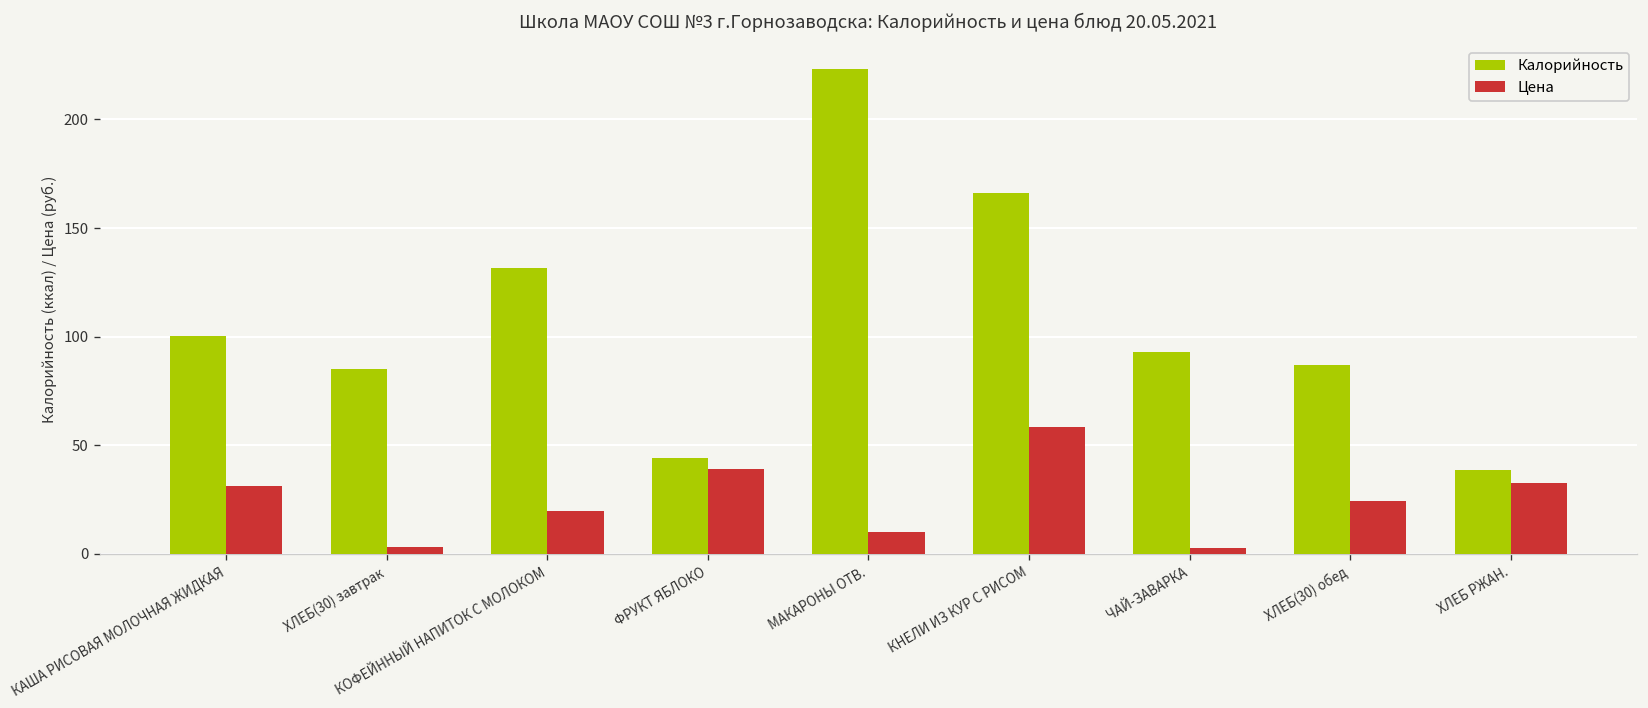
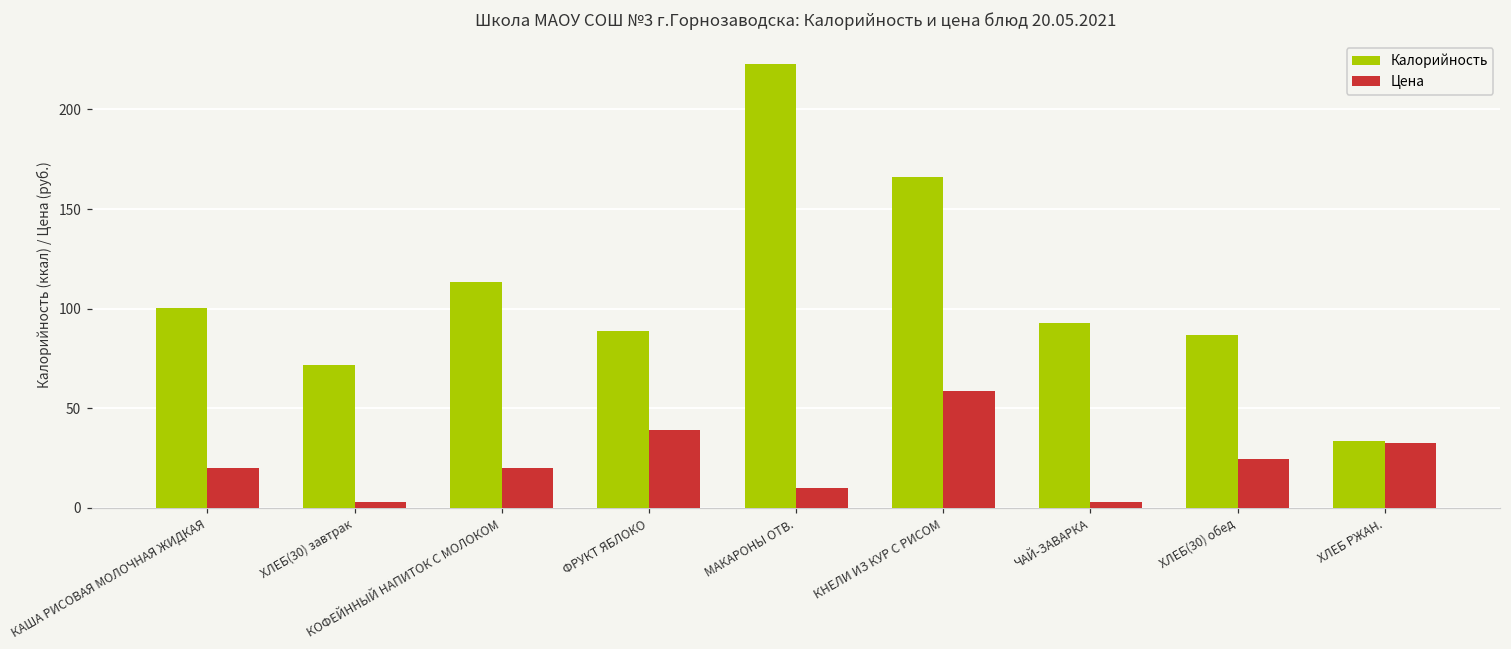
  {
    "Калорийность": {
      "КАША РИСОВАЯ МОЛОЧНАЯ ЖИДКАЯ": 100,
-     "ХЛЕБ(30) завтрак": 85,
-     "КОФЕЙННЫЙ НАПИТОК С МОЛОКОМ": 132,
-     "ФРУКТ ЯБЛОКО": 44,
+     "ХЛЕБ(30) завтрак": 72,
+     "КОФЕЙННЫЙ НАПИТОК С МОЛОКОМ": 113,
+     "ФРУКТ ЯБЛОКО": 89,
      "МАКАРОНЫ ОТВ.": 223,
      "КНЕЛИ ИЗ КУР С РИСОМ": 166,
      "ЧАЙ-ЗАВАРКА": 93,
      "ХЛЕБ(30) обед": 87,
-     "ХЛЕБ РЖАН.": 39
+     "ХЛЕБ РЖАН.": 34
    },
    "Цена": {
-     "КАША РИСОВАЯ МОЛОЧНАЯ ЖИДКАЯ": 31,
+     "КАША РИСОВАЯ МОЛОЧНАЯ ЖИДКАЯ": 20,
      "ХЛЕБ(30) завтрак": 3,
      "КОФЕЙННЫЙ НАПИТОК С МОЛОКОМ": 20,
      "ФРУКТ ЯБЛОКО": 39,
      "МАКАРОНЫ ОТВ.": 10,
      "КНЕЛИ ИЗ КУР С РИСОМ": 58,
      "ЧАЙ-ЗАВАРКА": 3,
      "ХЛЕБ(30) обед": 24,
      "ХЛЕБ РЖАН.": 33
    }
  }
